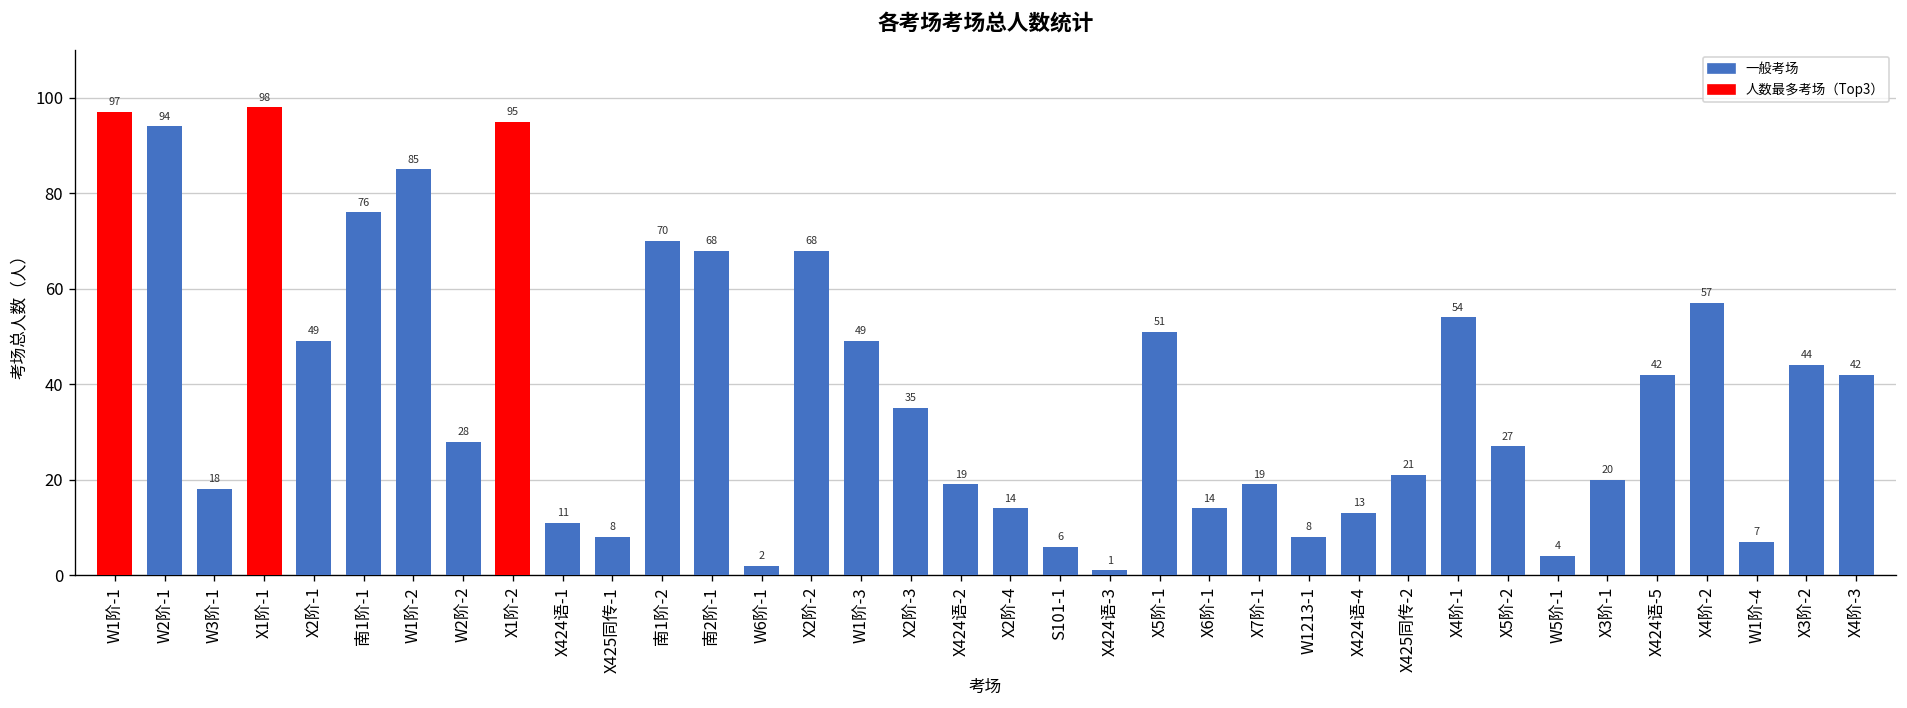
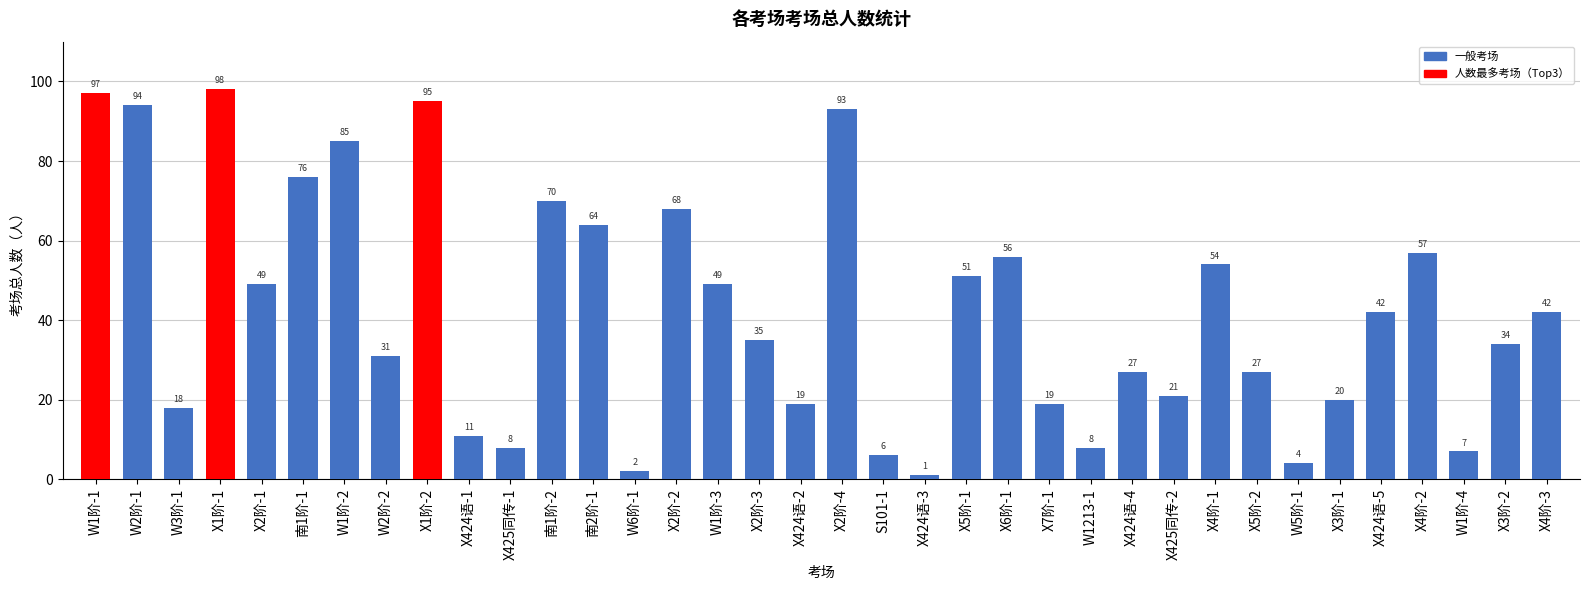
  {
    "W1阶-1": 97,
    "W2阶-1": 94,
    "W3阶-1": 18,
    "X1阶-1": 98,
    "X2阶-1": 49,
    "南1阶-1": 76,
    "W1阶-2": 85,
-   "W2阶-2": 28,
+   "W2阶-2": 31,
    "X1阶-2": 95,
    "X424语-1": 11,
    "X425同传-1": 8,
    "南1阶-2": 70,
-   "南2阶-1": 68,
+   "南2阶-1": 64,
    "W6阶-1": 2,
    "X2阶-2": 68,
    "W1阶-3": 49,
    "X2阶-3": 35,
    "X424语-2": 19,
-   "X2阶-4": 14,
+   "X2阶-4": 93,
    "S101-1": 6,
    "X424语-3": 1,
    "X5阶-1": 51,
-   "X6阶-1": 14,
+   "X6阶-1": 56,
    "X7阶-1": 19,
    "W1213-1": 8,
-   "X424语-4": 13,
+   "X424语-4": 27,
    "X425同传-2": 21,
    "X4阶-1": 54,
    "X5阶-2": 27,
    "W5阶-1": 4,
    "X3阶-1": 20,
    "X424语-5": 42,
    "X4阶-2": 57,
    "W1阶-4": 7,
-   "X3阶-2": 44,
+   "X3阶-2": 34,
    "X4阶-3": 42
  }
